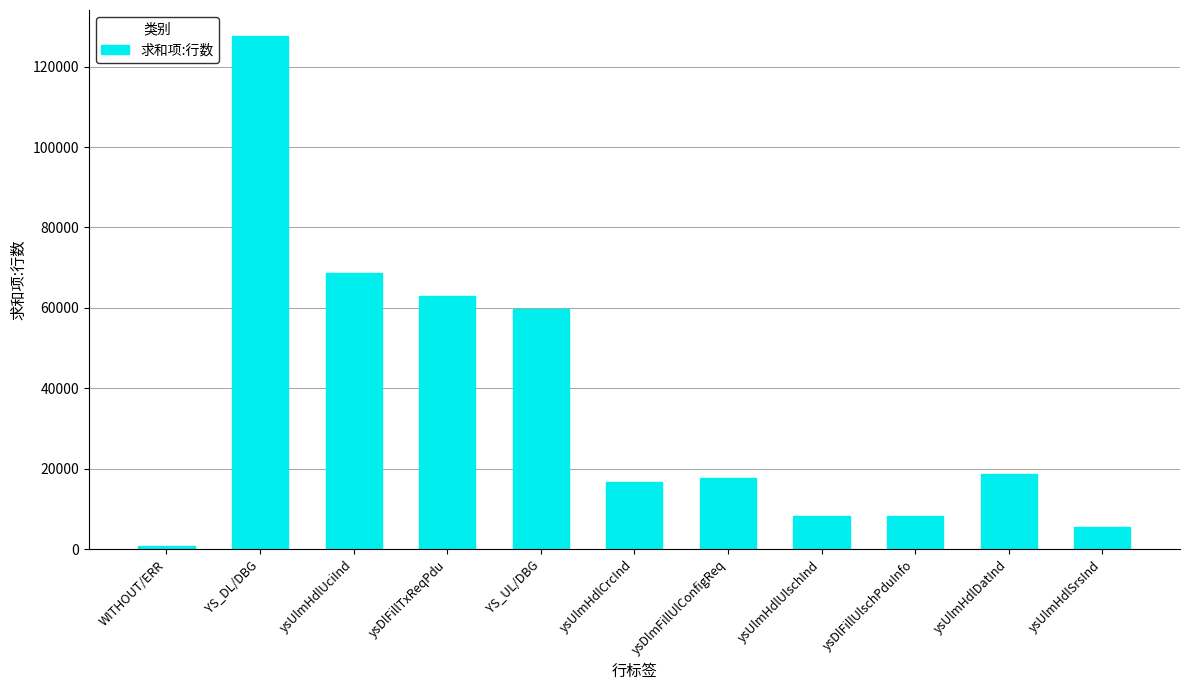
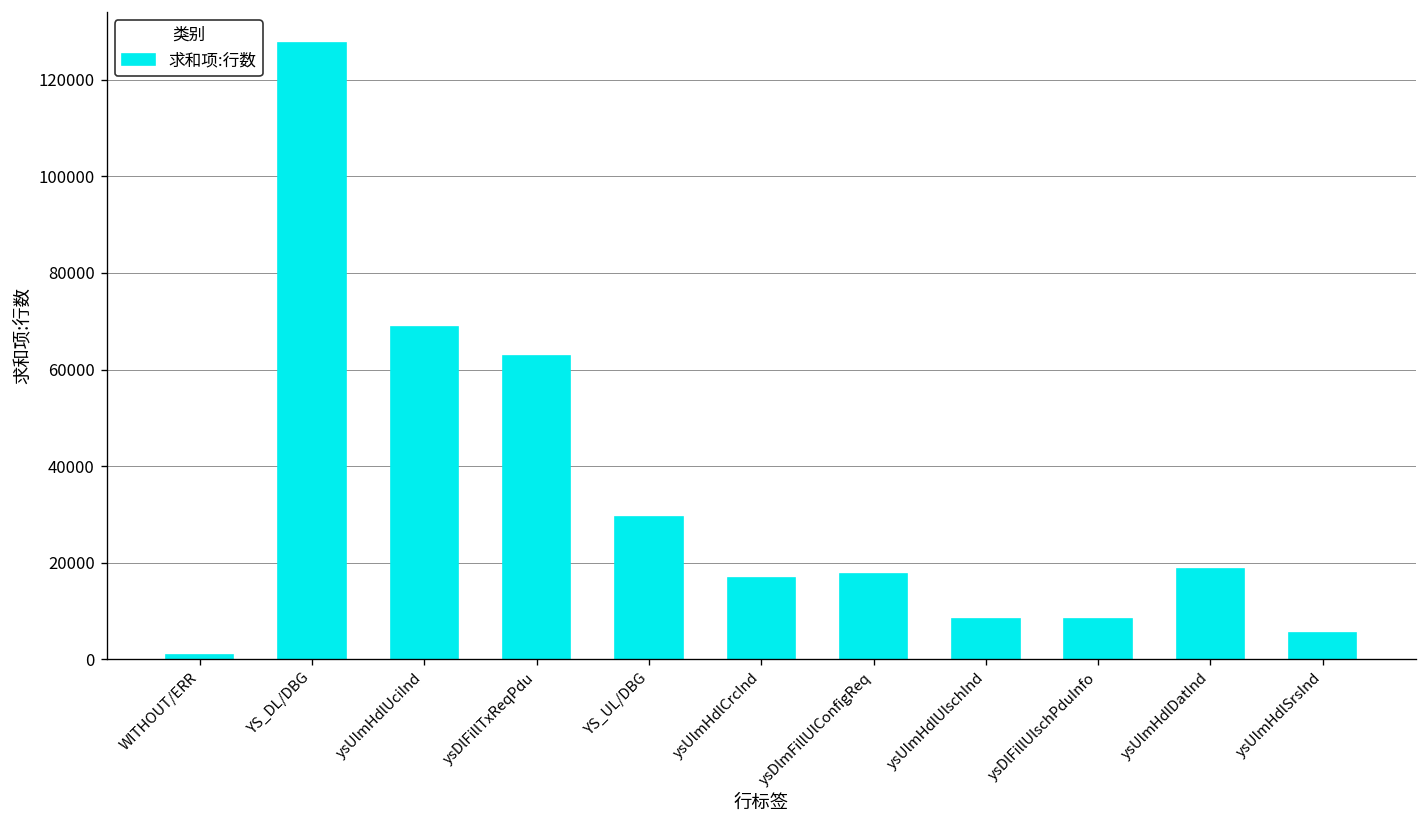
  {
    "WITHOUT/ERR": 1000,
    "YS_DL/DBG": 128000,
    "ysUlmHdlUciInd": 69000,
    "ysDlFillTxReqPdu": 63000,
-   "YS_UL/DBG": 60000,
+   "YS_UL/DBG": 30000,
    "ysUlmHdlCrcInd": 17000,
    "ysDlmFillUlConfigReq": 18000,
    "ysUlmHdlUlschInd": 8000,
    "ysDlFillUlschPduInfo": 8000,
    "ysUlmHdlDatInd": 19000,
    "ysUlmHdlSrsInd": 5000
  }
